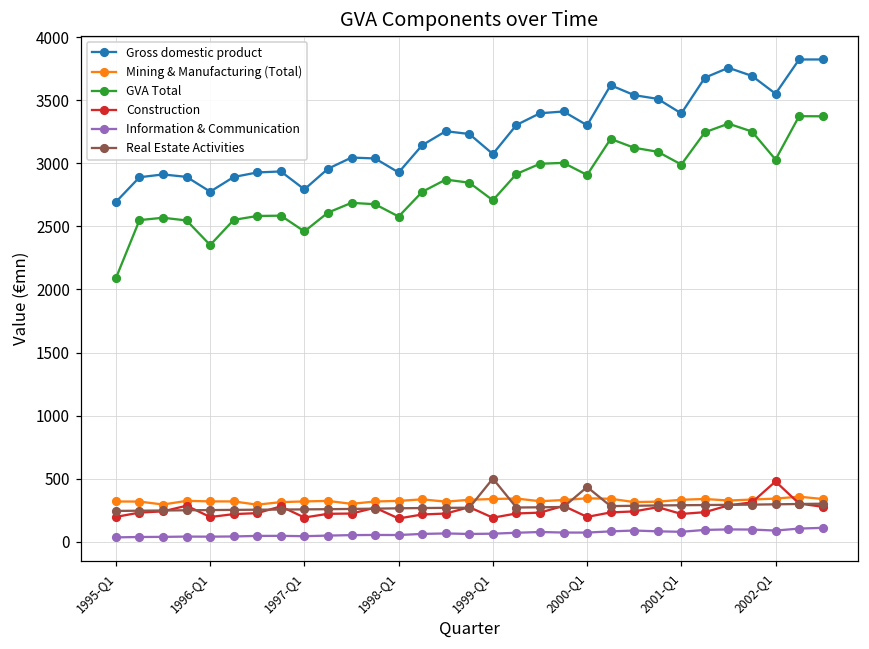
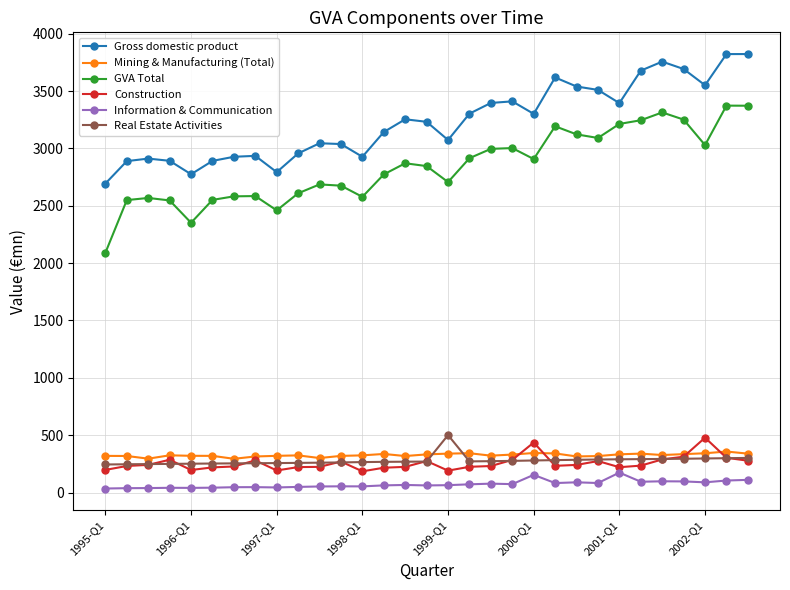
  {
    "Gross domestic product": {
      "1995-Q1": 2690,
      "1996-Q1": 2780,
      "1997-Q1": 2790,
      "1998-Q1": 2930,
      "1999-Q1": 3070,
      "2000-Q1": 3300,
      "2001-Q1": 3400,
      "2002-Q1": 3550
    },
    "Mining & Manufacturing (Total)": {
      "1995-Q1": 320,
      "1996-Q1": 320,
      "1997-Q1": 320,
      "1998-Q1": 320,
      "1999-Q1": 340,
      "2000-Q1": 340,
      "2001-Q1": 330,
      "2002-Q1": 340
    },
    "GVA Total": {
      "1995-Q1": 2090,
      "1996-Q1": 2350,
      "1997-Q1": 2460,
      "1998-Q1": 2580,
      "1999-Q1": 2710,
      "2000-Q1": 2910,
-     "2001-Q1": 2990,
+     "2001-Q1": 3210,
      "2002-Q1": 3030
    },
    "Construction": {
      "1995-Q1": 200,
      "1996-Q1": 200,
      "1997-Q1": 190,
      "1998-Q1": 180,
      "1999-Q1": 190,
-     "2000-Q1": 200,
+     "2000-Q1": 440,
      "2001-Q1": 220,
      "2002-Q1": 480
    },
    "Information & Communication": {
      "1995-Q1": 30,
      "1996-Q1": 40,
      "1997-Q1": 40,
      "1998-Q1": 50,
      "1999-Q1": 60,
-     "2000-Q1": 70,
-     "2001-Q1": 80,
+     "2000-Q1": 150,
+     "2001-Q1": 170,
      "2002-Q1": 90
    },
    "Real Estate Activities": {
      "1995-Q1": 240,
      "1996-Q1": 250,
      "1997-Q1": 260,
      "1998-Q1": 270,
      "1999-Q1": 500,
-     "2000-Q1": 430,
+     "2000-Q1": 280,
      "2001-Q1": 290,
      "2002-Q1": 300
    }
  }
